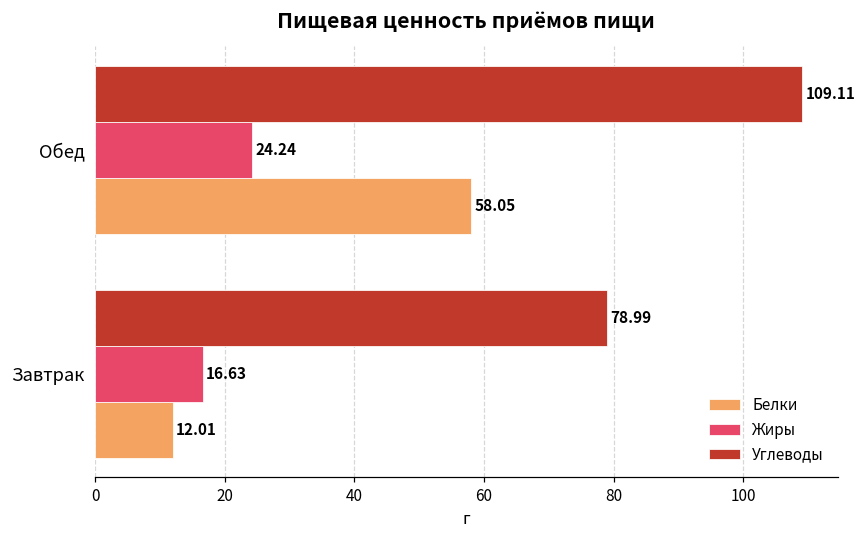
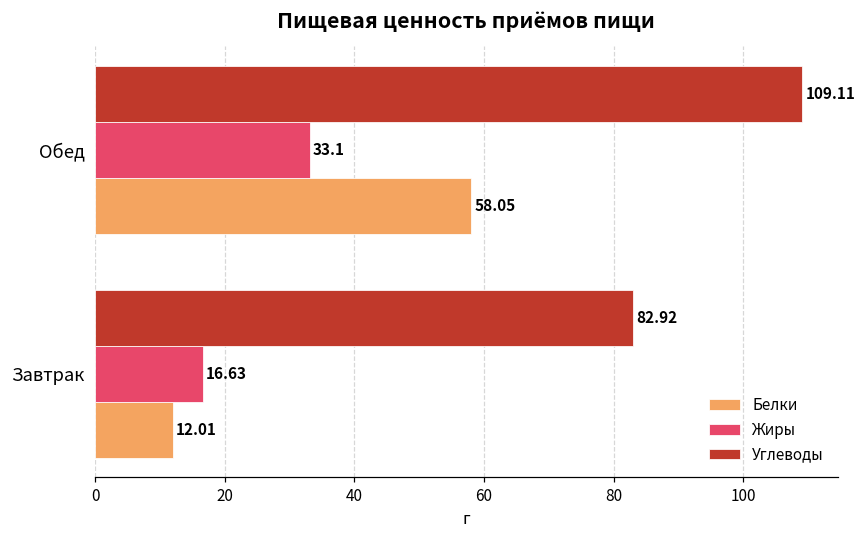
  {
    "Белки": {
      "Обед": 58.05,
      "Завтрак": 12.01
    },
    "Жиры": {
-     "Обед": 24.24,
+     "Обед": 33.1,
      "Завтрак": 16.63
    },
    "Углеводы": {
      "Обед": 109.11,
-     "Завтрак": 78.99
+     "Завтрак": 82.92
    }
  }
